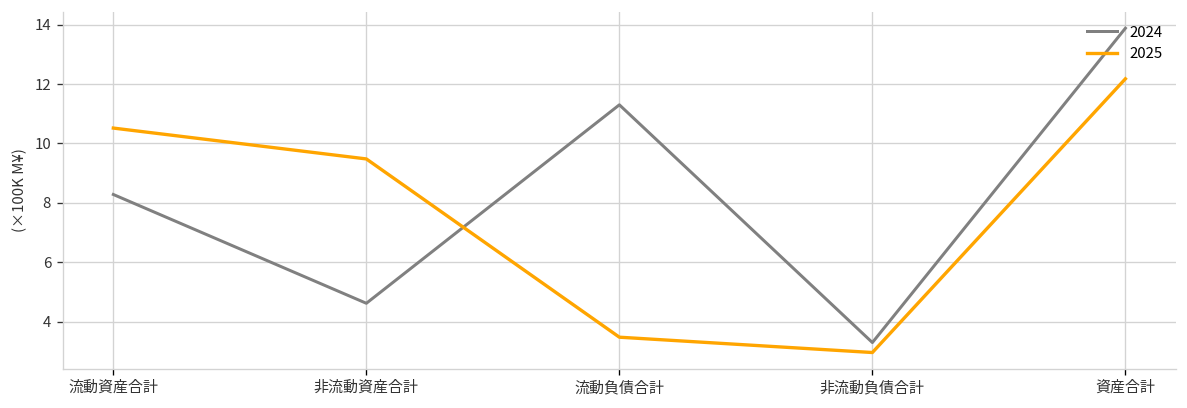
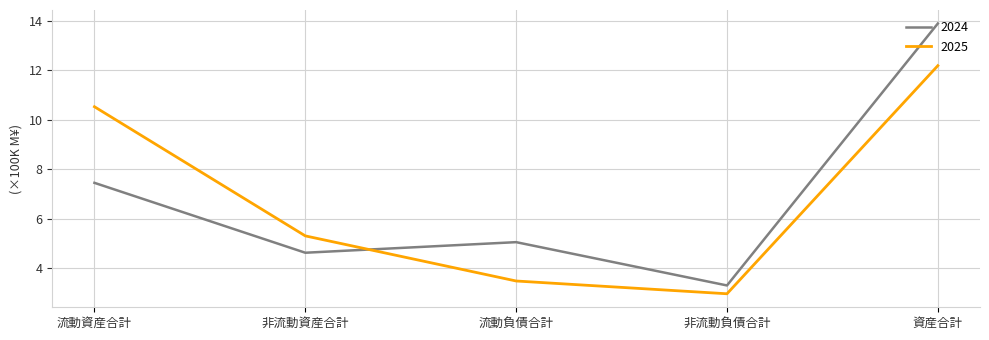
  {
    "2024": {
-     "流動資産合計": 8.3,
+     "流動資産合計": 7.4,
      "非流動資産合計": 4.6,
-     "流動負債合計": 11.3,
+     "流動負債合計": 5.0,
      "非流動負債合計": 3.3,
      "資産合計": 13.9
    },
    "2025": {
      "流動資産合計": 10.5,
-     "非流動資産合計": 9.5,
+     "非流動資産合計": 5.3,
      "流動負債合計": 3.5,
      "非流動負債合計": 3.0,
      "資産合計": 12.2
    }
  }
